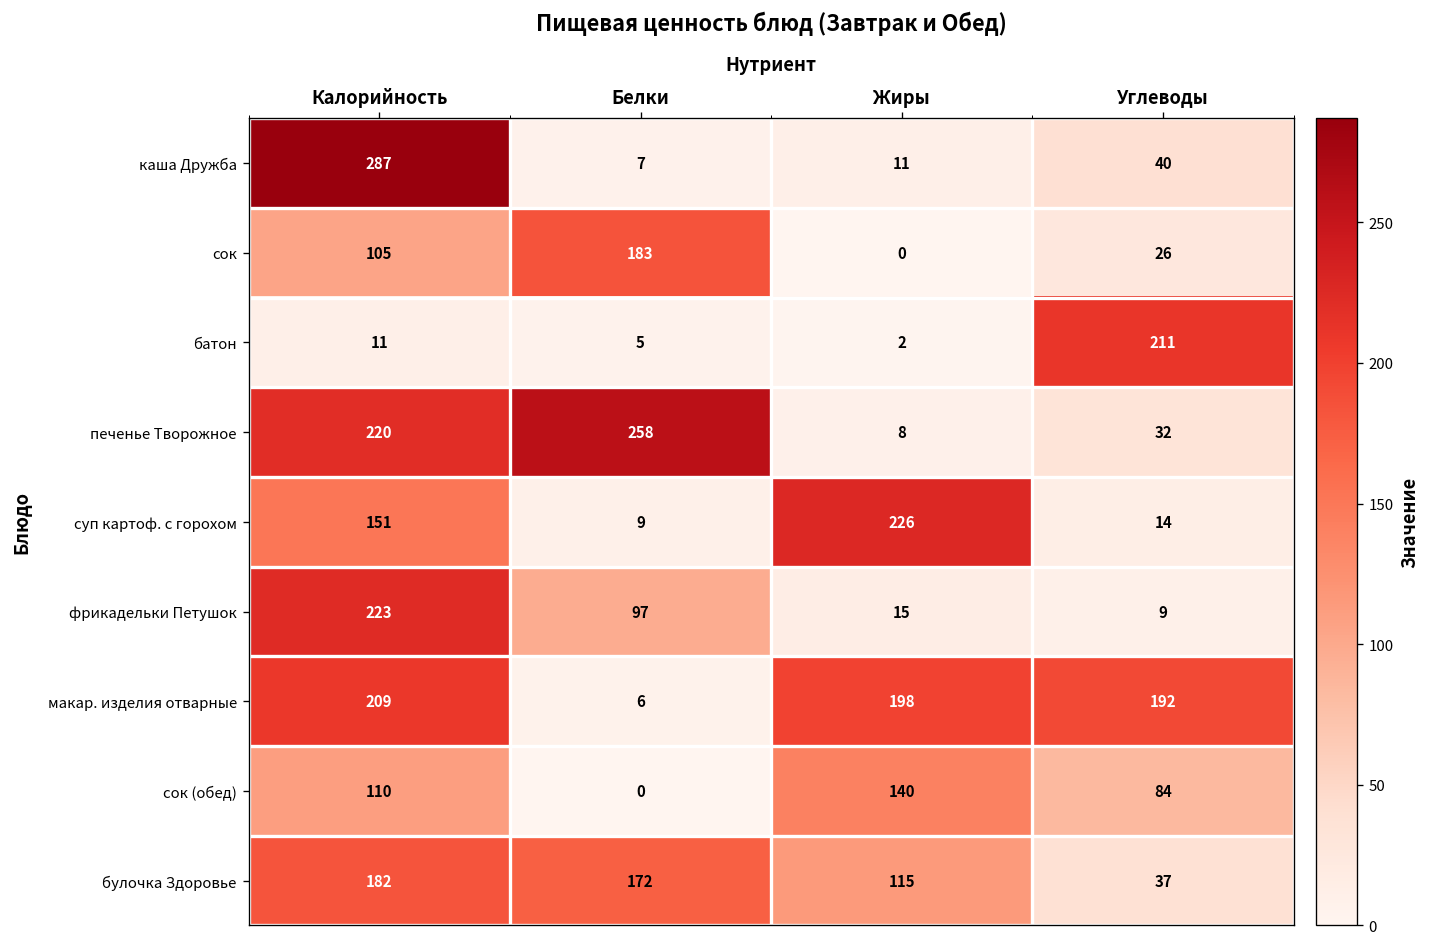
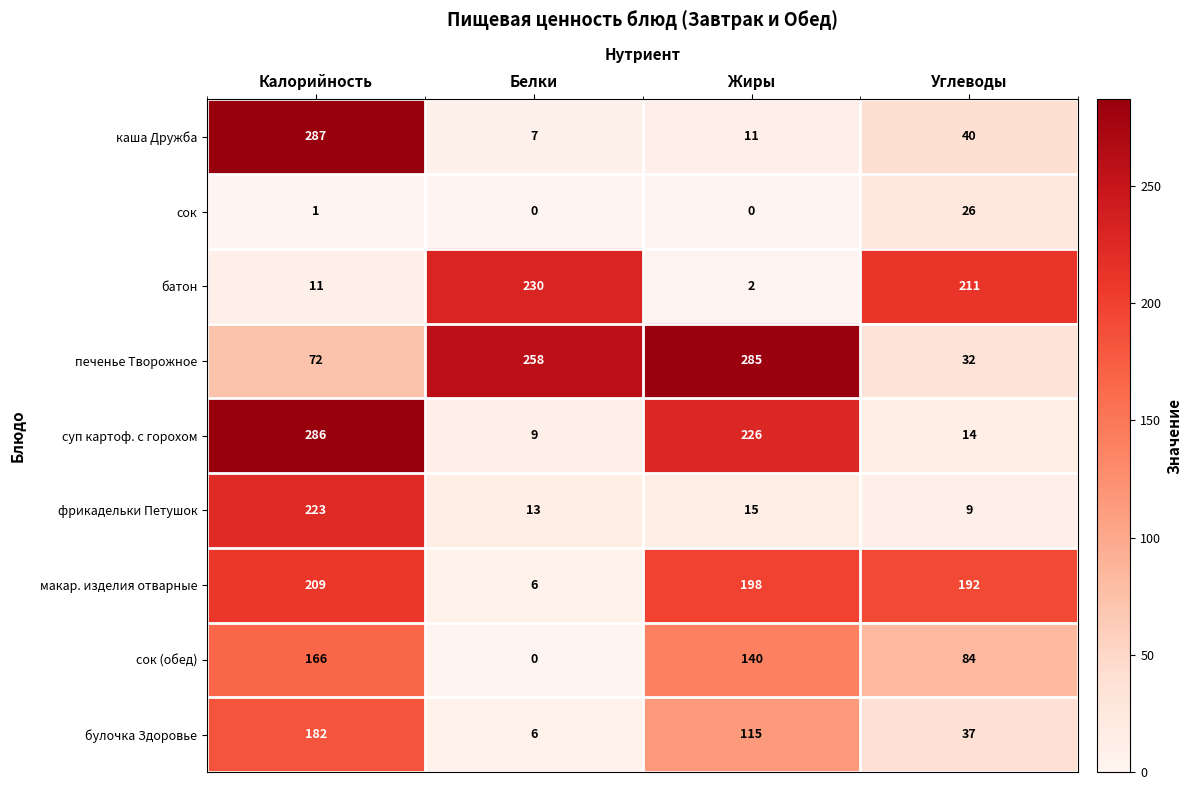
  {
    "каша Дружба": {
      "Калорийность": 287,
      "Белки": 7,
      "Жиры": 11,
      "Углеводы": 40
    },
    "сок": {
-     "Калорийность": 105,
-     "Белки": 183,
+     "Калорийность": 1,
+     "Белки": 0,
      "Жиры": 0,
      "Углеводы": 26
    },
    "батон": {
      "Калорийность": 11,
-     "Белки": 5,
+     "Белки": 230,
      "Жиры": 2,
      "Углеводы": 211
    },
    "печенье Творожное": {
-     "Калорийность": 220,
+     "Калорийность": 72,
      "Белки": 258,
-     "Жиры": 8,
+     "Жиры": 285,
      "Углеводы": 32
    },
    "суп картоф. с горохом": {
-     "Калорийность": 151,
+     "Калорийность": 286,
      "Белки": 9,
      "Жиры": 226,
      "Углеводы": 14
    },
    "фрикадельки Петушок": {
      "Калорийность": 223,
-     "Белки": 97,
+     "Белки": 13,
      "Жиры": 15,
      "Углеводы": 9
    },
    "макар. изделия отварные": {
      "Калорийность": 209,
      "Белки": 6,
      "Жиры": 198,
      "Углеводы": 192
    },
    "сок (обед)": {
-     "Калорийность": 110,
+     "Калорийность": 166,
      "Белки": 0,
      "Жиры": 140,
      "Углеводы": 84
    },
    "булочка Здоровье": {
      "Калорийность": 182,
-     "Белки": 172,
+     "Белки": 6,
      "Жиры": 115,
      "Углеводы": 37
    }
  }
